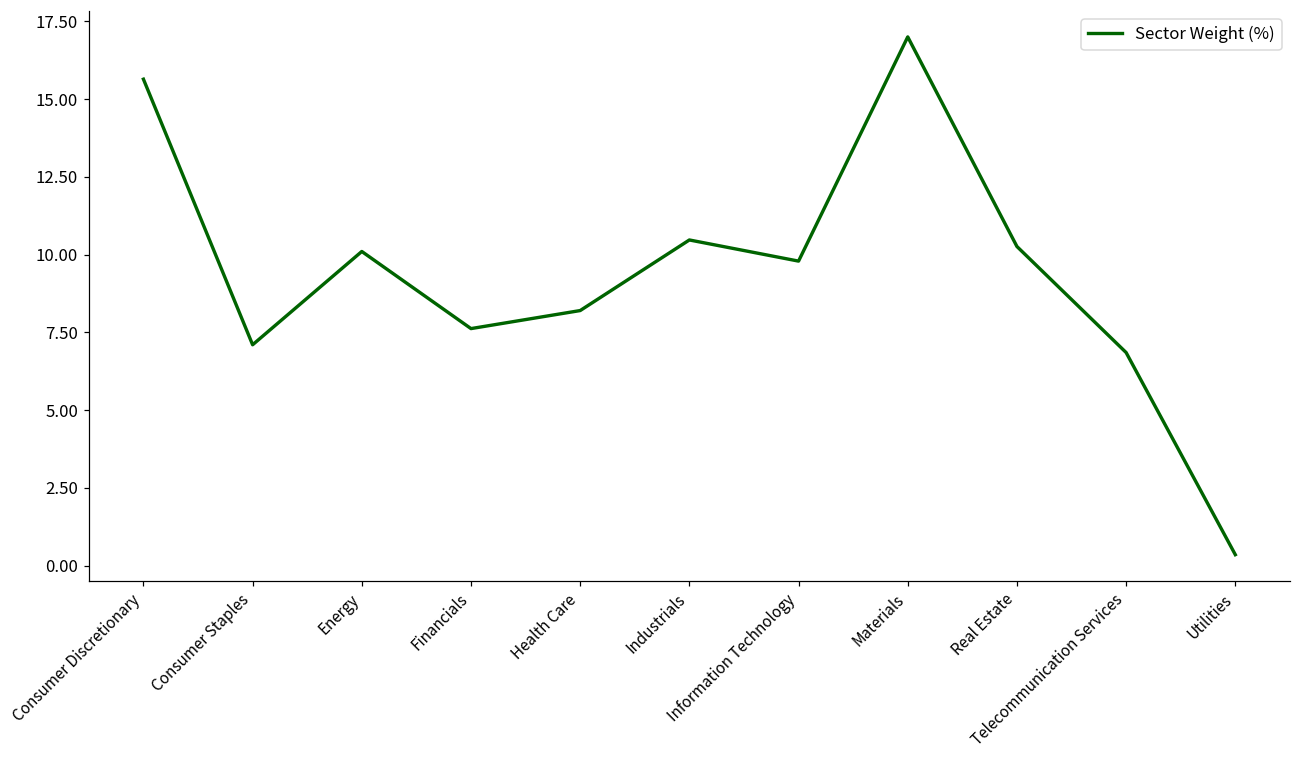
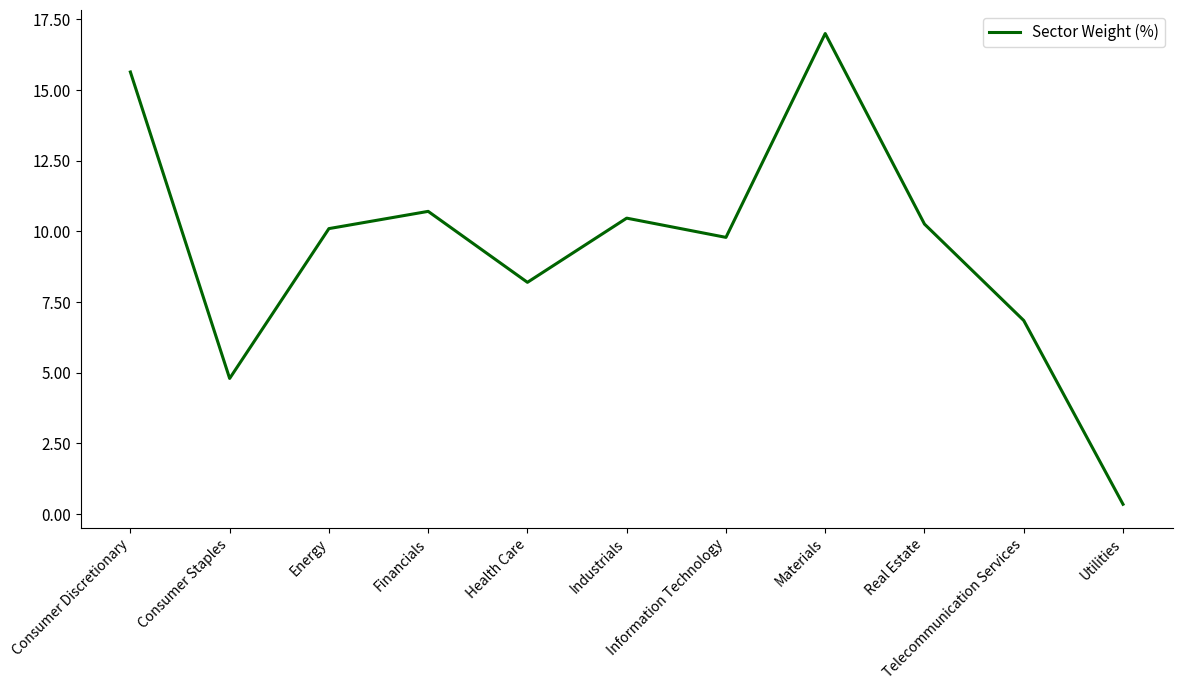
  {
    "Consumer Discretionary": 15.6,
-   "Consumer Staples": 7.1,
+   "Consumer Staples": 4.8,
    "Energy": 10.1,
-   "Financials": 7.6,
+   "Financials": 10.7,
    "Health Care": 8.2,
    "Industrials": 10.5,
    "Information Technology": 9.8,
    "Materials": 17.0,
    "Real Estate": 10.3,
    "Telecommunication Services": 6.9,
    "Utilities": 0.4
  }
